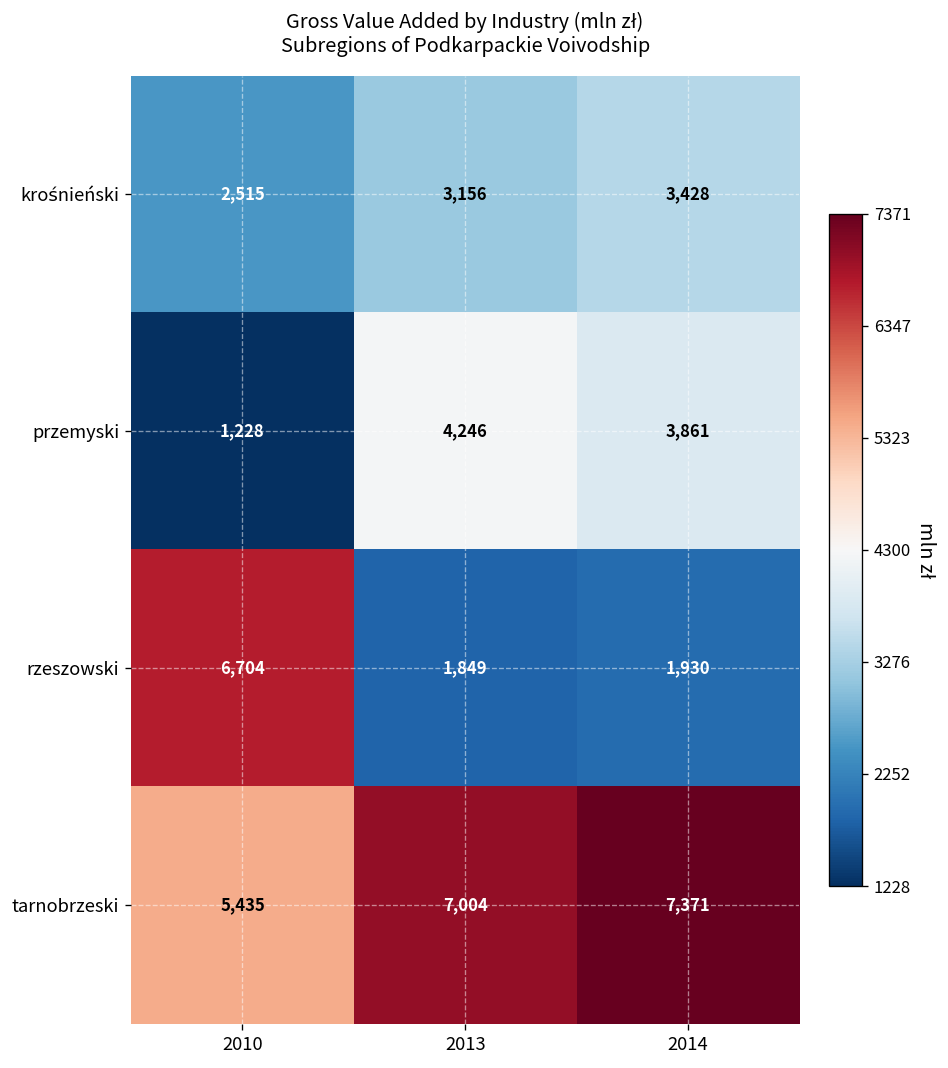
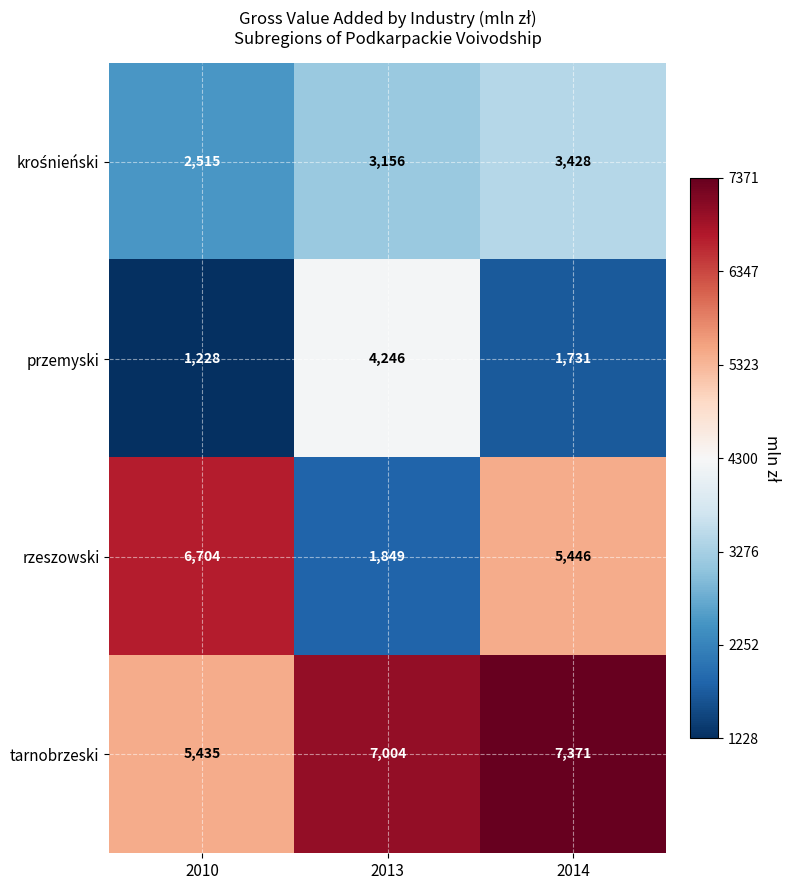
  {
    "krośnieński": {
      "2010": "2,515",
      "2013": "3,156",
      "2014": "3,428"
    },
    "przemyski": {
      "2010": "1,228",
      "2013": "4,246",
-     "2014": "3,861"
+     "2014": "1,731"
    },
    "rzeszowski": {
      "2010": "6,704",
      "2013": "1,849",
-     "2014": "1,930"
+     "2014": "5,446"
    },
    "tarnobrzeski": {
      "2010": "5,435",
      "2013": "7,004",
      "2014": "7,371"
    }
  }
